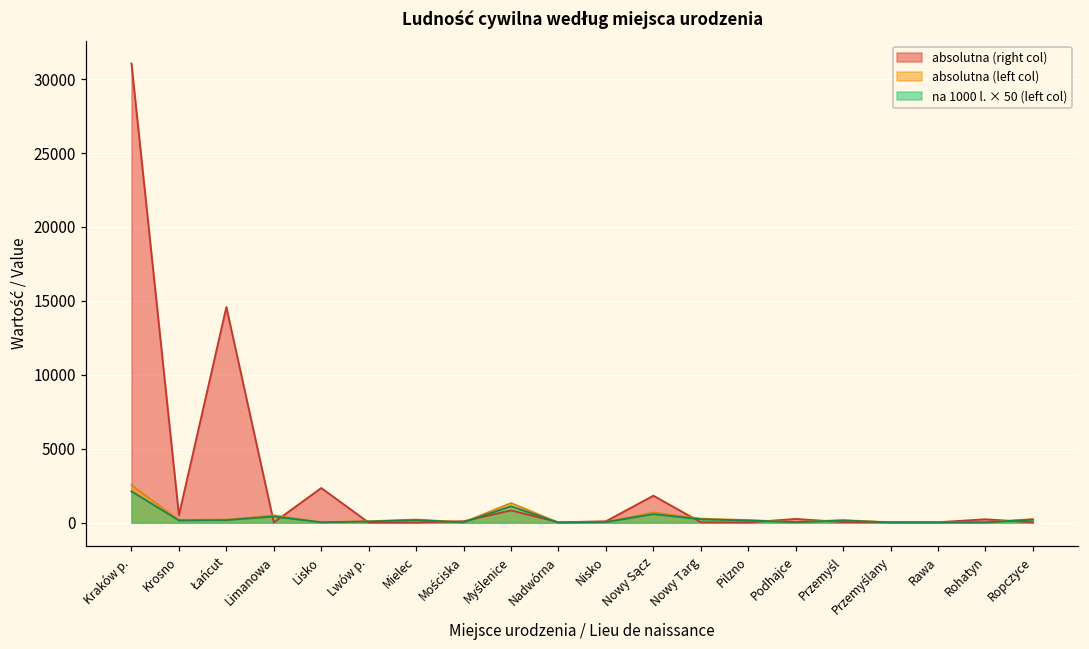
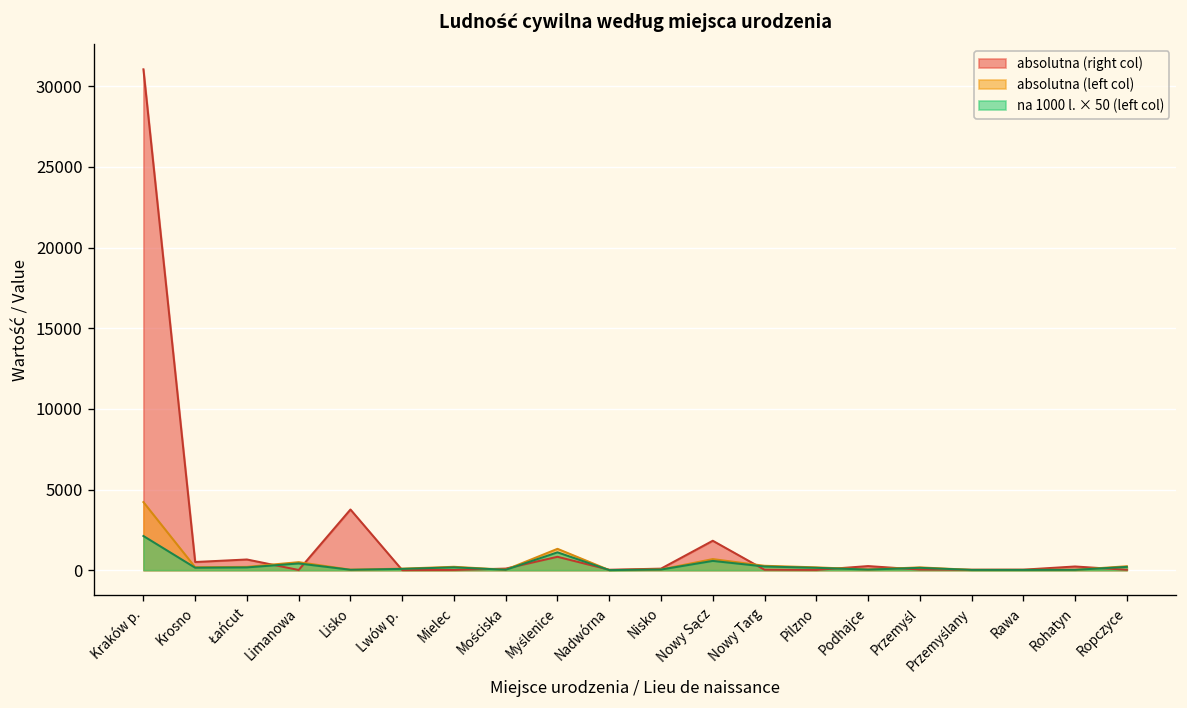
  {
    "absolutna (right col)": {
      "Kraków p.": 31100,
      "Krosno": 500,
-     "Łańcut": 14600,
+     "Łańcut": 700,
      "Limanowa": 0,
-     "Lisko": 2300,
+     "Lisko": 3800,
      "Myślenice": 800,
      "Nowy Sącz": 1800,
      "Nowy Targ": 0,
      "Podhajce": 300,
      "Rohatyn": 200
    },
    "absolutna (left col)": {
-     "Kraków p.": 2500,
+     "Kraków p.": 4200,
      "Myślenice": 1300
    },
    "na 1000 l. × 50 (left col)": {
      "Kraków p.": 2100,
      "Myślenice": 1100
    }
  }
